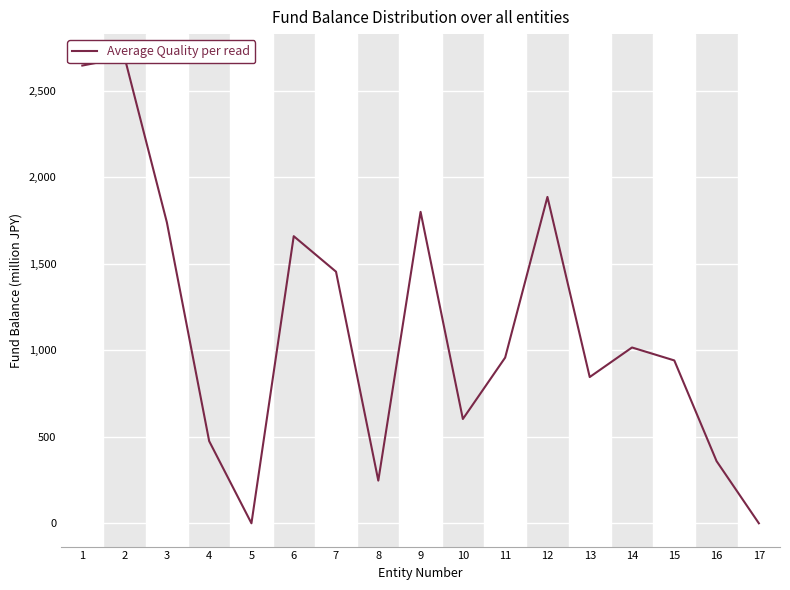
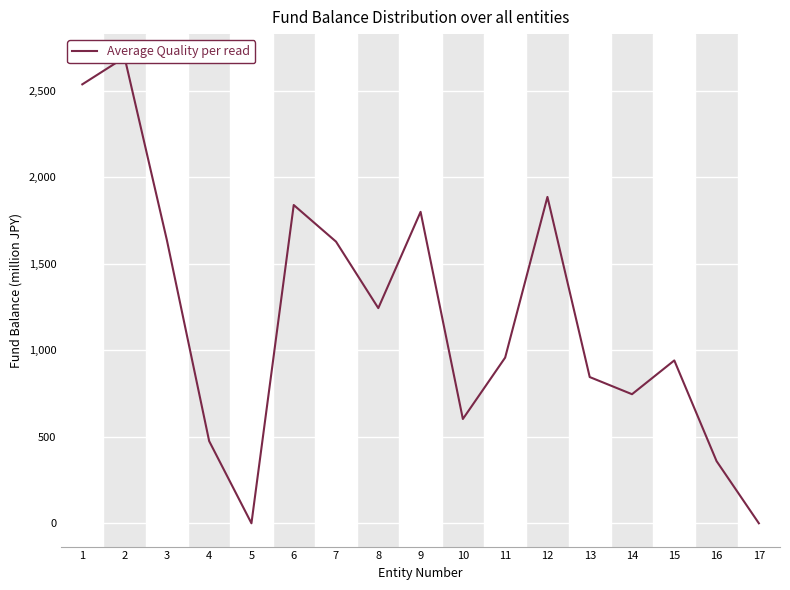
  {
-   "1": "2,650",
-   "3": "1,740",
+   "1": "2,540",
+   "3": "1,640",
    "4": "480",
    "5": "0",
-   "6": "1,660",
-   "7": "1,450",
-   "8": "250",
+   "6": "1,840",
+   "7": "1,630",
+   "8": "1,240",
    "9": "1,800",
    "10": "600",
    "11": "960",
    "12": "1,890",
    "13": "850",
-   "14": "1,020",
+   "14": "750",
    "15": "940",
    "16": "360",
    "17": "0"
  }
